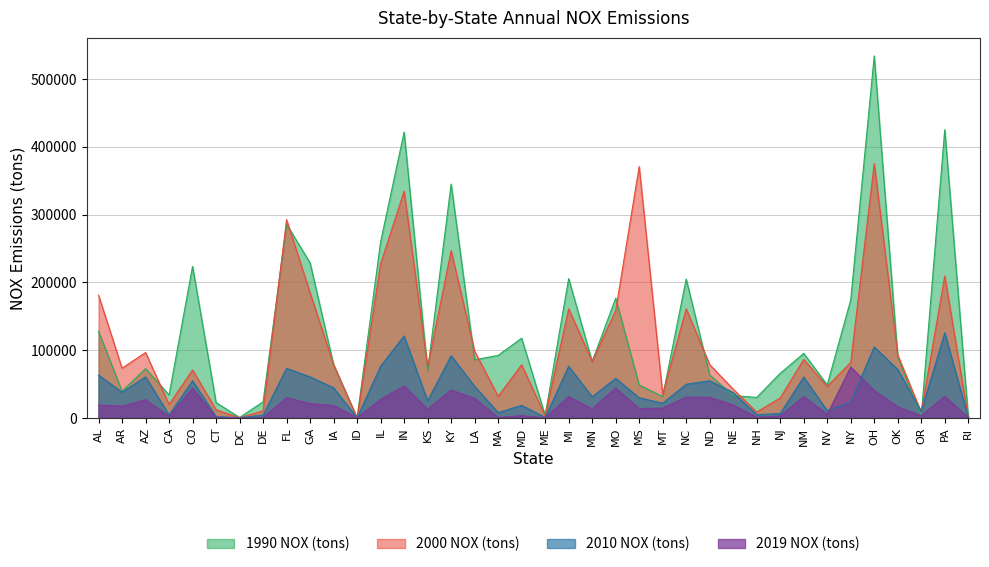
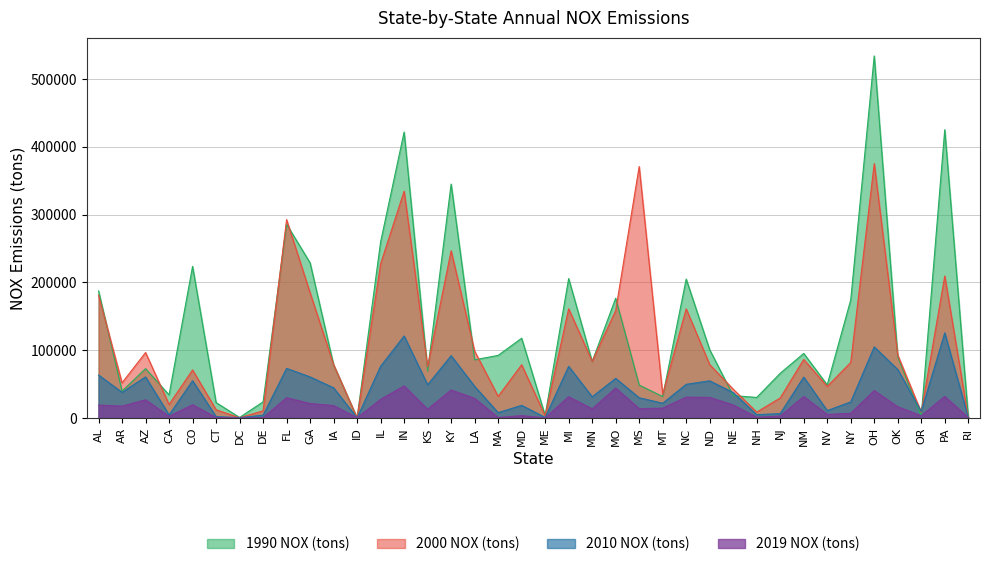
  {
    "1990 NOX (tons)": {
-     "AL": 130000,
+     "AL": 190000,
      "AZ": 70000,
      "CA": 30000,
      "CO": 220000,
      "CT": 20000,
      "DE": 20000,
      "FL": 290000,
      "GA": 230000,
      "IL": 260000,
      "IN": 420000,
      "KS": 70000,
      "KY": 350000,
      "LA": 90000,
      "MA": 90000,
      "MD": 120000,
      "MI": 210000,
      "MO": 180000,
      "MS": 50000,
      "NC": 200000,
-     "ND": 60000,
+     "ND": 100000,
      "NE": 30000,
      "NH": 30000,
      "NJ": 70000,
      "NM": 100000,
      "NY": 170000,
      "OH": 530000,
      "PA": 430000
    },
    "2000 NOX (tons)": {
      "AL": 180000,
-     "AR": 70000,
+     "AR": 50000,
      "AZ": 100000,
      "CA": 20000,
      "CO": 70000,
      "CT": 10000,
      "DE": 10000,
      "FL": 290000,
      "GA": 180000,
      "IL": 230000,
      "IN": 330000,
      "KS": 80000,
      "KY": 250000,
      "LA": 100000,
      "MA": 30000,
      "MD": 80000,
      "MI": 160000,
      "MO": 160000,
      "MS": 370000,
      "NC": 160000,
      "ND": 80000,
      "NE": 40000,
      "NH": 10000,
      "NJ": 30000,
      "NM": 90000,
      "NY": 80000,
      "OH": 380000,
      "PA": 210000
    },
    "2010 NOX (tons)": {
      "AL": 60000,
      "AZ": 60000,
      "CO": 50000,
      "DE": 0,
      "FL": 70000,
      "GA": 60000,
      "IA": 40000,
      "IL": 80000,
      "IN": 120000,
-     "KS": 30000,
+     "KS": 50000,
      "KY": 90000,
      "LA": 50000,
      "MA": 10000,
      "MD": 20000,
      "MI": 80000,
      "MN": 30000,
      "MO": 60000,
      "MS": 30000,
      "MT": 20000,
      "NC": 50000,
      "ND": 50000,
      "NE": 40000,
      "NM": 60000,
      "NV": 10000,
      "NY": 20000,
      "OH": 100000,
      "OK": 70000,
      "PA": 130000
    },
    "2019 NOX (tons)": {
      "AL": 20000,
      "AR": 20000,
      "AZ": 30000,
-     "CO": 40000,
+     "CO": 20000,
      "DE": 0,
      "FL": 30000,
      "GA": 20000,
      "IA": 20000,
      "IL": 30000,
      "IN": 50000,
      "KS": 10000,
      "KY": 40000,
      "LA": 30000,
      "MA": 0,
      "MD": 0,
      "MI": 30000,
      "MN": 10000,
      "MO": 40000,
      "MS": 10000,
      "MT": 10000,
      "NC": 30000,
      "ND": 30000,
      "NE": 20000,
      "NM": 30000,
      "NV": 10000,
-     "NY": 80000,
+     "NY": 10000,
      "OH": 40000,
      "OK": 20000,
      "PA": 30000
    }
  }
